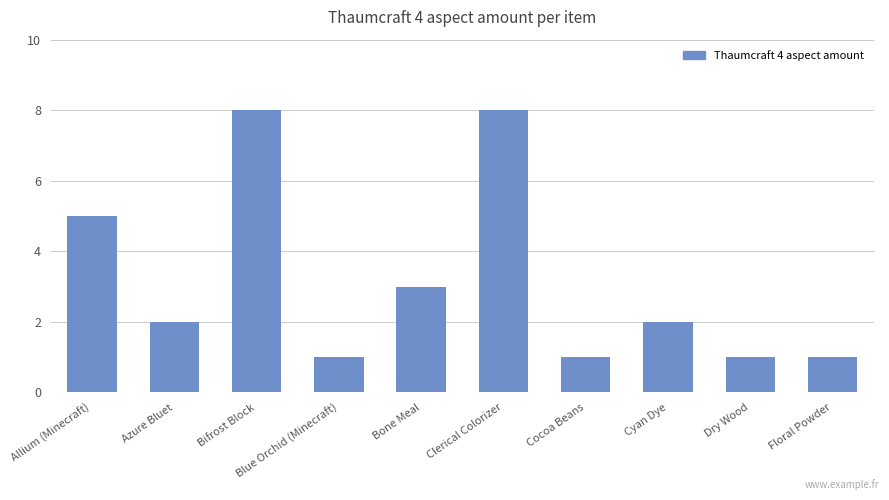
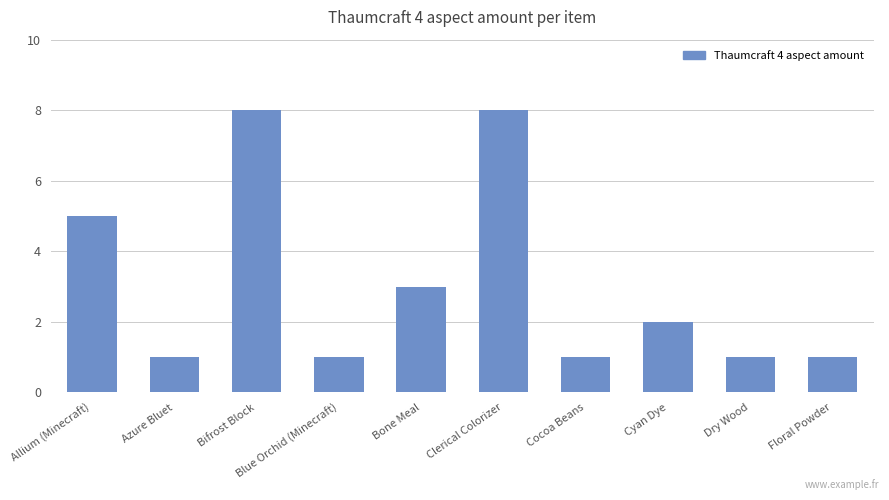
  {
    "Allium (Minecraft)": 5,
-   "Azure Bluet": 2,
+   "Azure Bluet": 1,
    "Bifrost Block": 8,
    "Blue Orchid (Minecraft)": 1,
    "Bone Meal": 3,
    "Clerical Colorizer": 8,
    "Cocoa Beans": 1,
    "Cyan Dye": 2,
    "Dry Wood": 1,
    "Floral Powder": 1
  }
